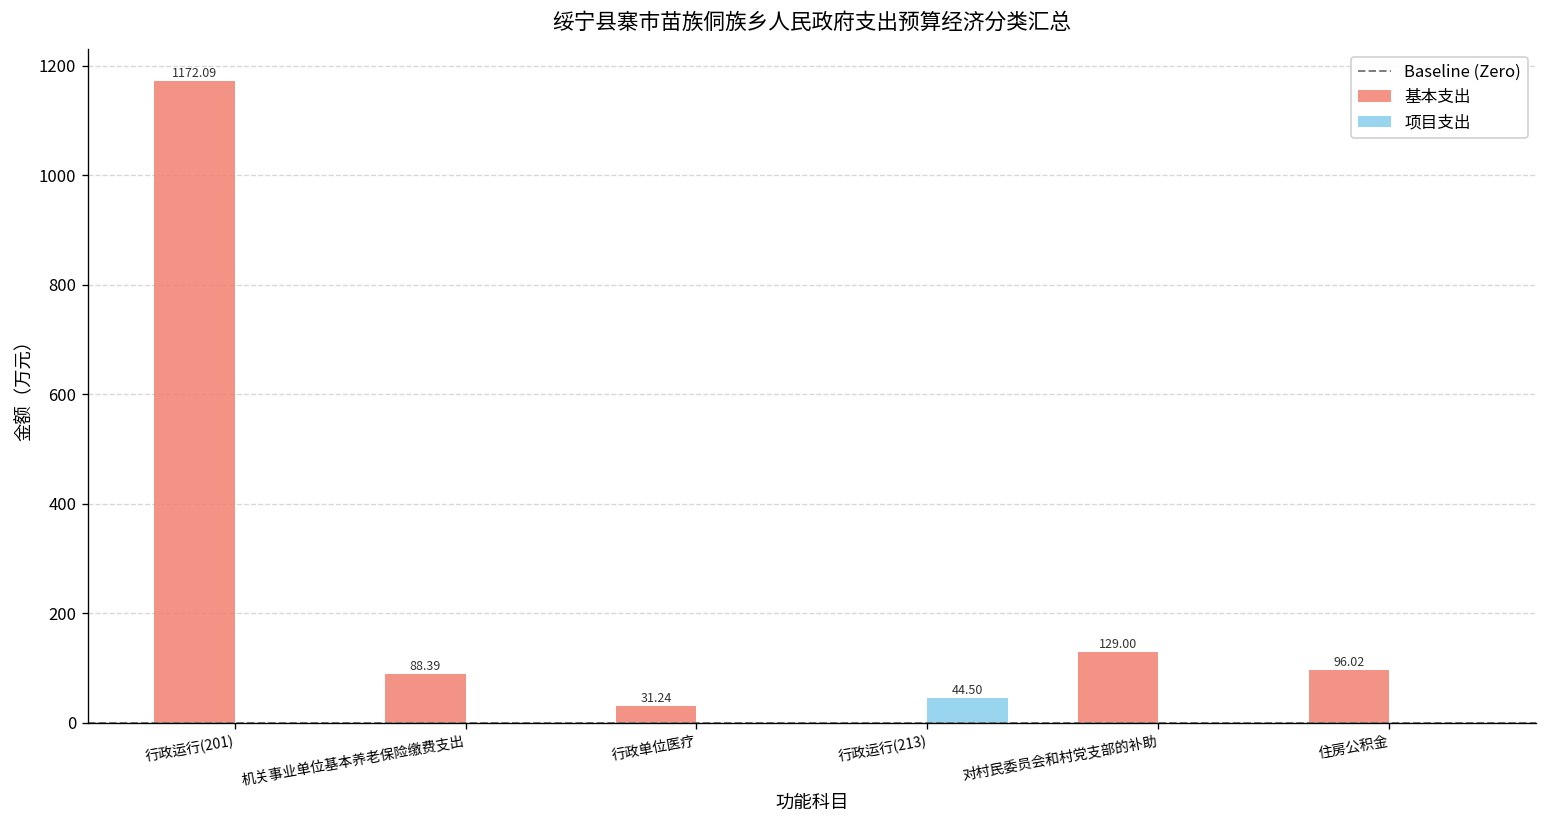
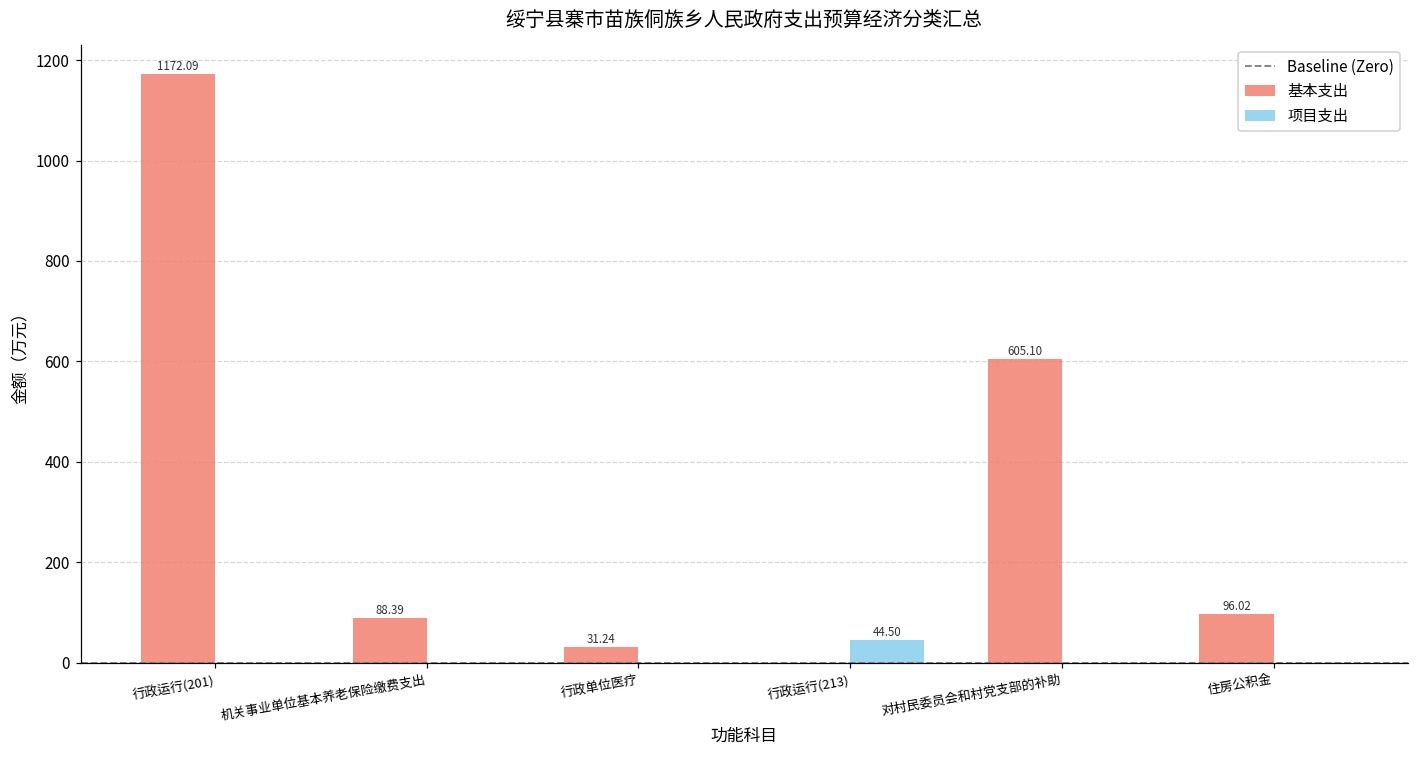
  {
    "基本支出": {
      "行政运行(201)": 1172.09,
      "机关事业单位基本养老保险缴费支出": 88.39,
      "行政单位医疗": 31.24,
-     "对村民委员会和村党支部的补助": 129.00,
+     "对村民委员会和村党支部的补助": 605.10,
      "住房公积金": 96.02
    },
    "项目支出": {
      "行政运行(213)": 44.50
    }
  }
